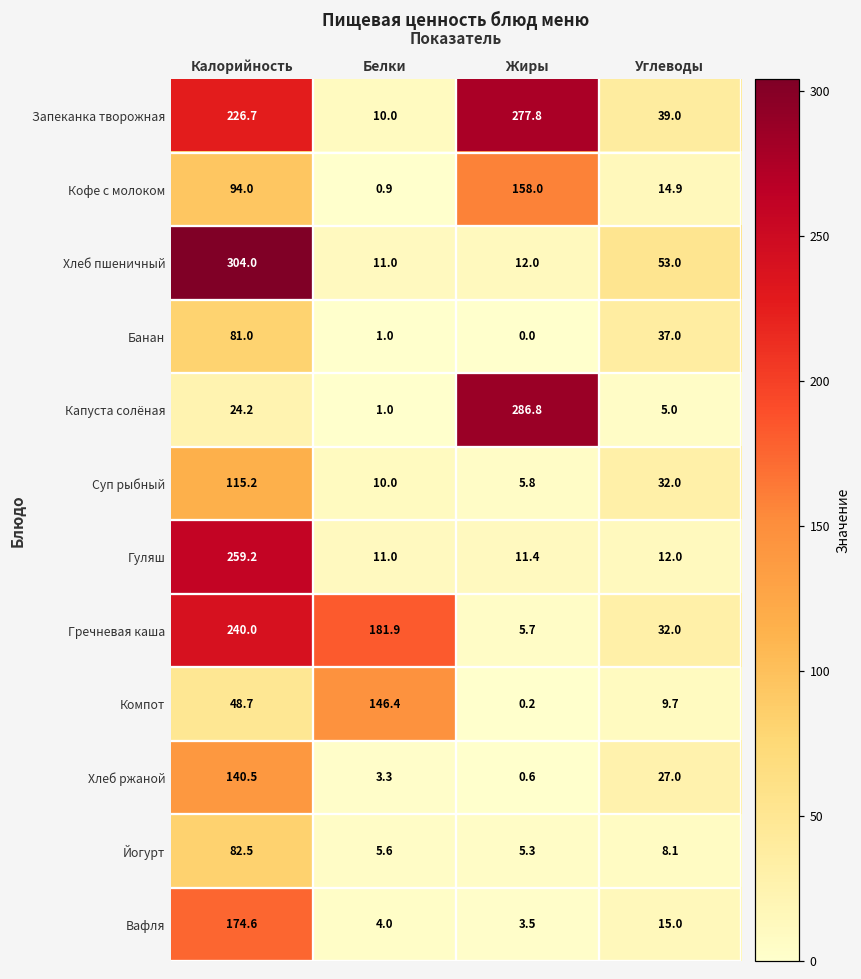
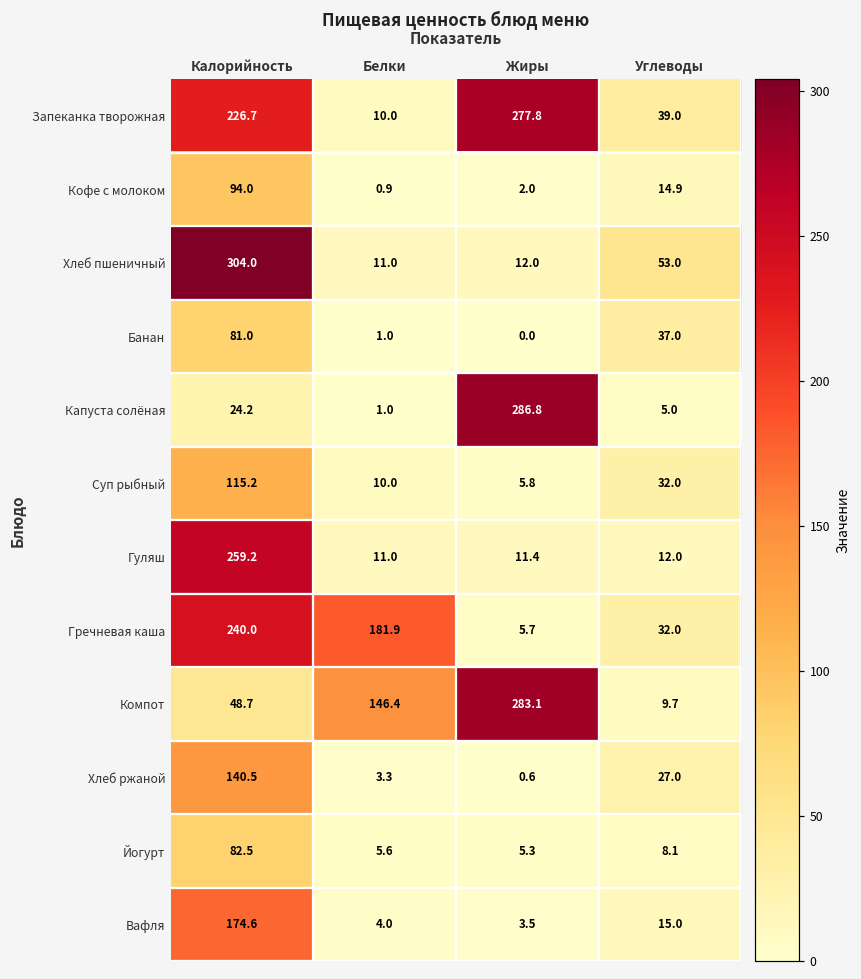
  {
    "Запеканка творожная": {
      "Калорийность": 226.7,
      "Белки": 10.0,
      "Жиры": 277.8,
      "Углеводы": 39.0
    },
    "Кофе с молоком": {
      "Калорийность": 94.0,
      "Белки": 0.9,
-     "Жиры": 158.0,
+     "Жиры": 2.0,
      "Углеводы": 14.9
    },
    "Хлеб пшеничный": {
      "Калорийность": 304.0,
      "Белки": 11.0,
      "Жиры": 12.0,
      "Углеводы": 53.0
    },
    "Банан": {
      "Калорийность": 81.0,
      "Белки": 1.0,
      "Жиры": 0.0,
      "Углеводы": 37.0
    },
    "Капуста солёная": {
      "Калорийность": 24.2,
      "Белки": 1.0,
      "Жиры": 286.8,
      "Углеводы": 5.0
    },
    "Суп рыбный": {
      "Калорийность": 115.2,
      "Белки": 10.0,
      "Жиры": 5.8,
      "Углеводы": 32.0
    },
    "Гуляш": {
      "Калорийность": 259.2,
      "Белки": 11.0,
      "Жиры": 11.4,
      "Углеводы": 12.0
    },
    "Гречневая каша": {
      "Калорийность": 240.0,
      "Белки": 181.9,
      "Жиры": 5.7,
      "Углеводы": 32.0
    },
    "Компот": {
      "Калорийность": 48.7,
      "Белки": 146.4,
-     "Жиры": 0.2,
+     "Жиры": 283.1,
      "Углеводы": 9.7
    },
    "Хлеб ржаной": {
      "Калорийность": 140.5,
      "Белки": 3.3,
      "Жиры": 0.6,
      "Углеводы": 27.0
    },
    "Йогурт": {
      "Калорийность": 82.5,
      "Белки": 5.6,
      "Жиры": 5.3,
      "Углеводы": 8.1
    },
    "Вафля": {
      "Калорийность": 174.6,
      "Белки": 4.0,
      "Жиры": 3.5,
      "Углеводы": 15.0
    }
  }
